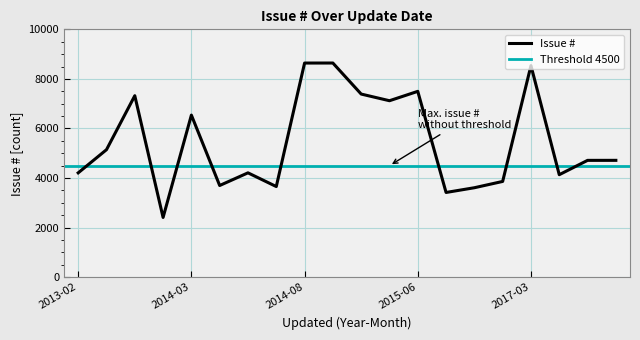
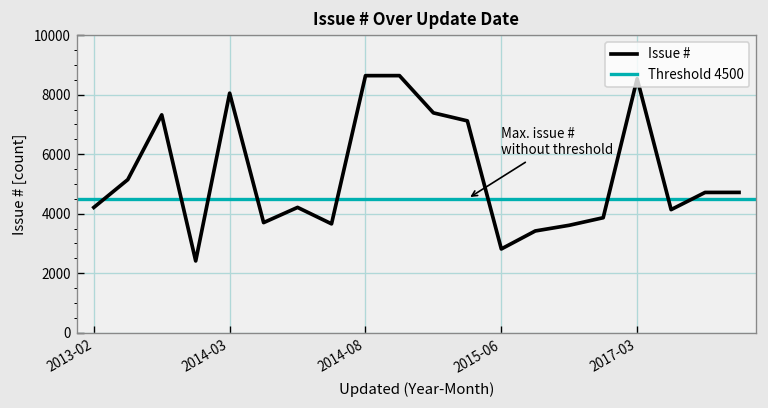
  {
    "2013-02": 4200,
-   "2014-03": 6500,
+   "2014-03": 8100,
    "2014-08": 8600,
-   "2015-06": 7500
+   "2015-06": 2800
  }
